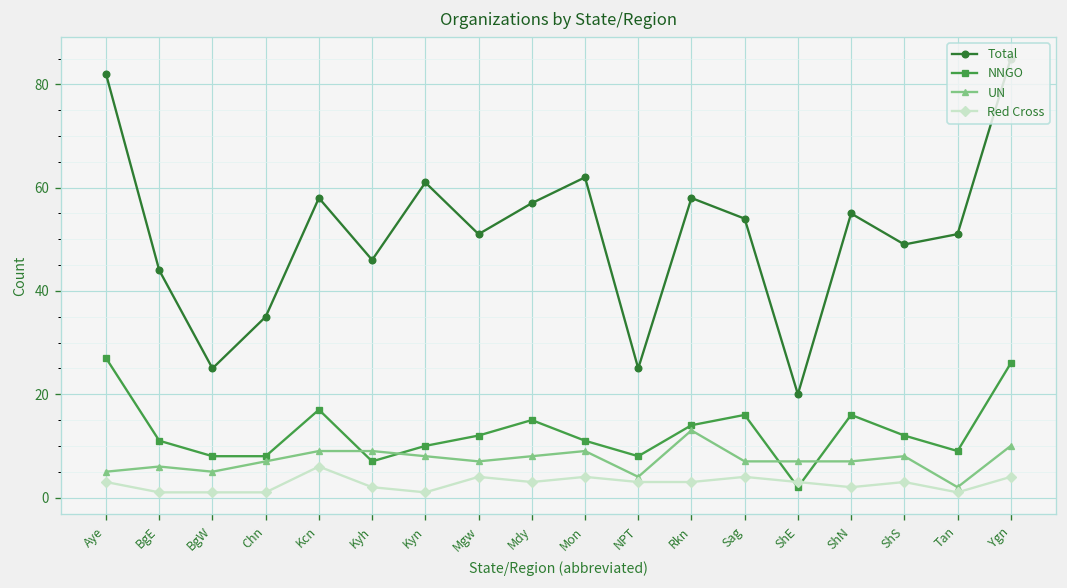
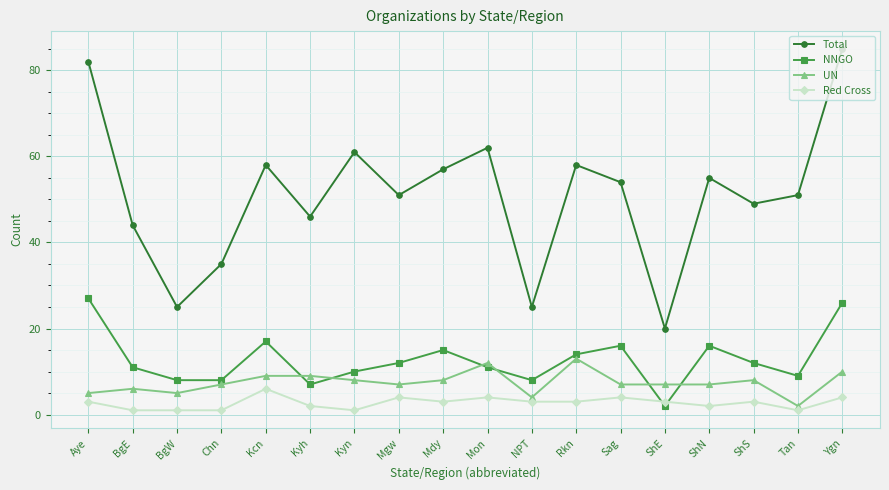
  {
    "UN": {
      "Aye": 5,
      "BgE": 6,
      "BgW": 5,
      "Chn": 7,
      "Kcn": 9,
      "Kyh": 9,
      "Kyn": 8,
      "Mgw": 7,
      "Mdy": 8,
-     "Mon": 9,
+     "Mon": 12,
      "NPT": 4,
      "Rkn": 13,
      "Sag": 7,
      "ShE": 7,
      "ShN": 7,
      "ShS": 8,
      "Tan": 2,
      "Ygn": 10
    },
    "Red Cross": {
      "Aye": 3,
      "BgE": 1,
      "BgW": 1,
      "Chn": 1,
      "Kcn": 6,
      "Kyh": 2,
      "Kyn": 1,
      "Mgw": 4,
      "Mdy": 3,
      "Mon": 4,
      "NPT": 3,
      "Rkn": 3,
      "Sag": 4,
      "ShE": 3,
      "ShN": 2,
      "ShS": 3,
      "Tan": 1,
      "Ygn": 4
    }
  }
